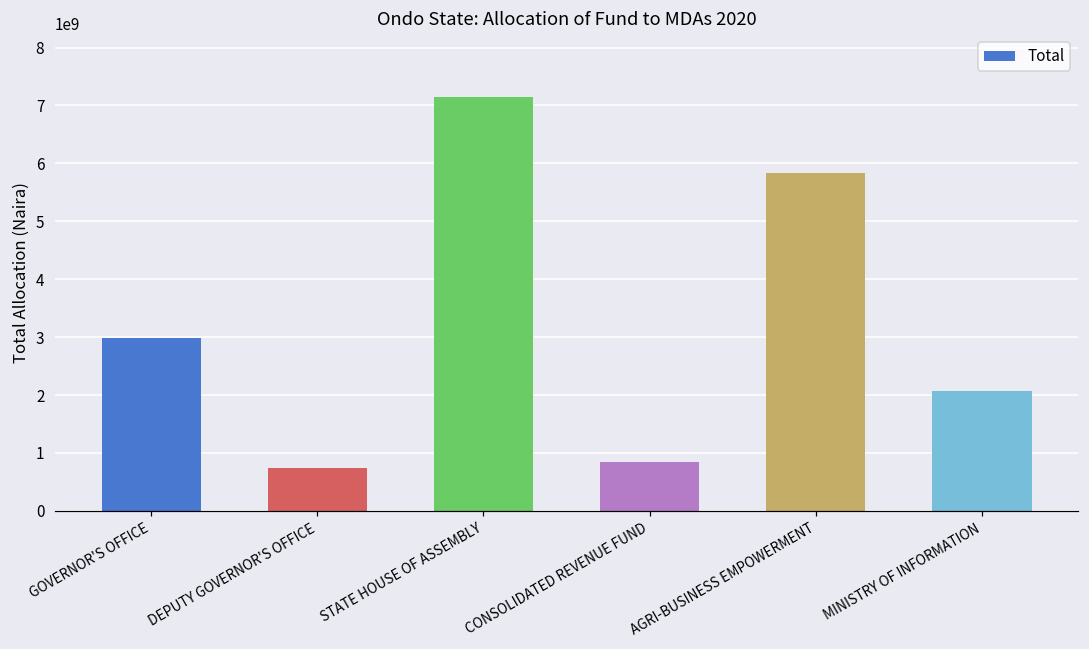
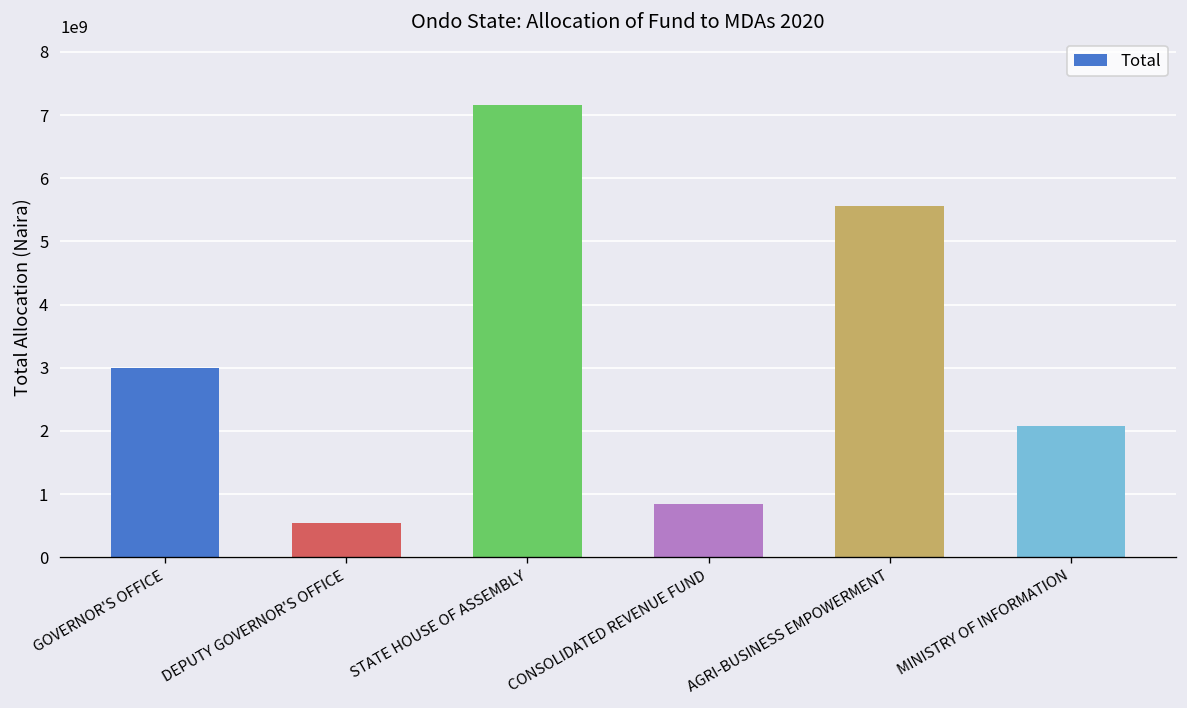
  {
    "GOVERNOR'S OFFICE": 3000000000,
-   "DEPUTY GOVERNOR'S OFFICE": 700000000,
+   "DEPUTY GOVERNOR'S OFFICE": 500000000,
    "STATE HOUSE OF ASSEMBLY": 7200000000,
    "CONSOLIDATED REVENUE FUND": 800000000,
-   "AGRI-BUSINESS EMPOWERMENT": 5800000000,
+   "AGRI-BUSINESS EMPOWERMENT": 5600000000,
    "MINISTRY OF INFORMATION": 2100000000
  }
